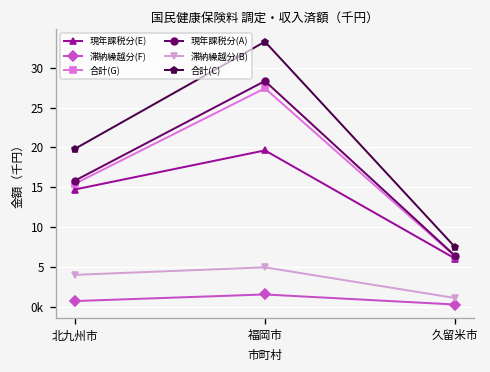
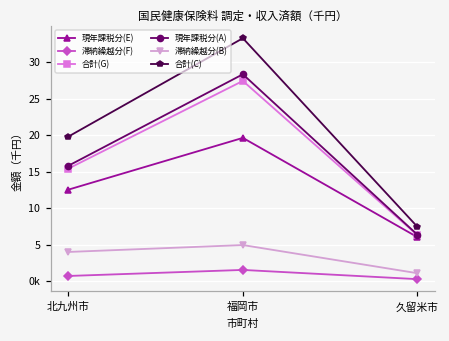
  {
    "現年課税分(E)": {
-     "北九州市": 15,
+     "北九州市": 13,
      "福岡市": 20
    }
  }
